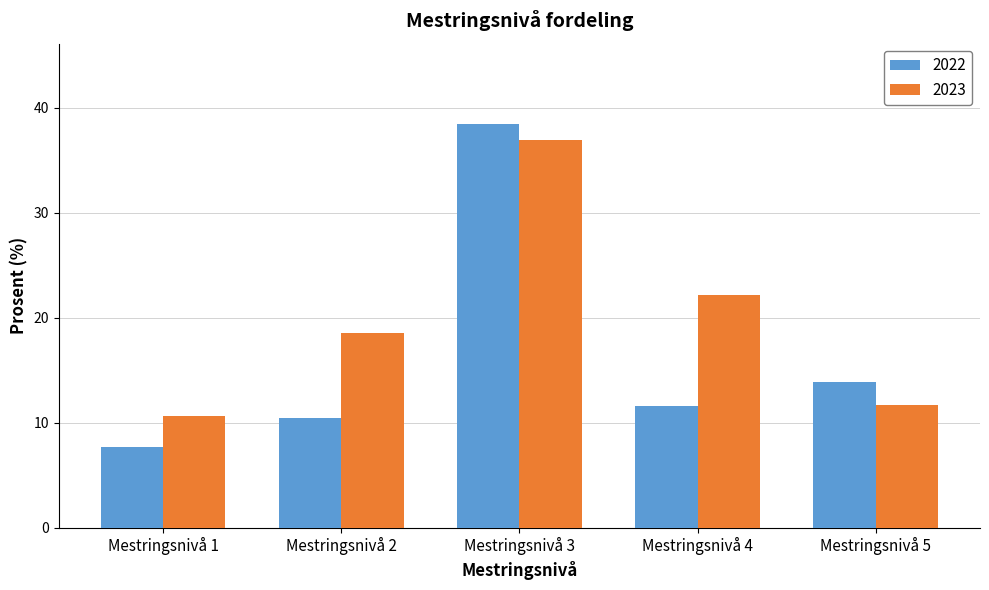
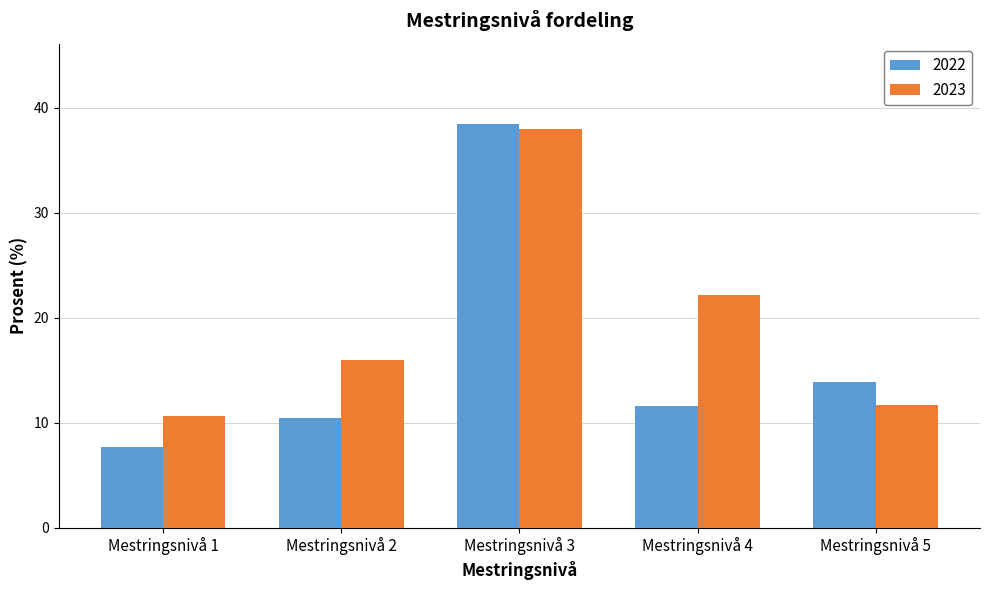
  {
    "2022": {
      "Mestringsnivå 1": 7.7,
      "Mestringsnivå 2": 10.4,
      "Mestringsnivå 3": 38.4,
      "Mestringsnivå 4": 11.6,
      "Mestringsnivå 5": 13.9
    },
    "2023": {
      "Mestringsnivå 1": 10.6,
-     "Mestringsnivå 2": 18.5,
-     "Mestringsnivå 3": 36.9,
+     "Mestringsnivå 2": 16.0,
+     "Mestringsnivå 3": 38.0,
      "Mestringsnivå 4": 22.2,
      "Mestringsnivå 5": 11.7
    }
  }
